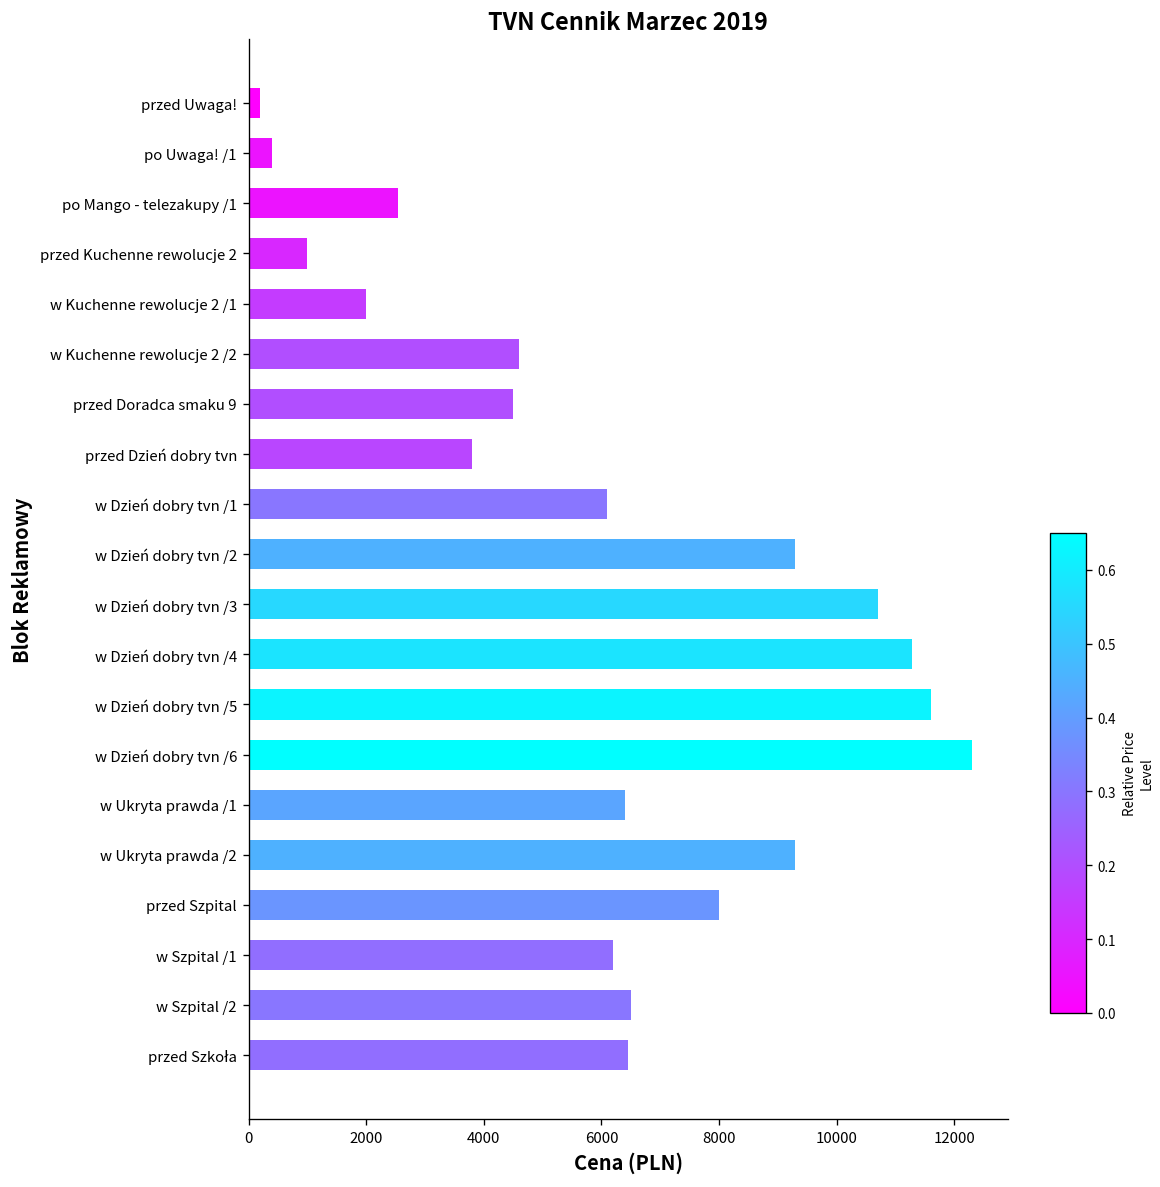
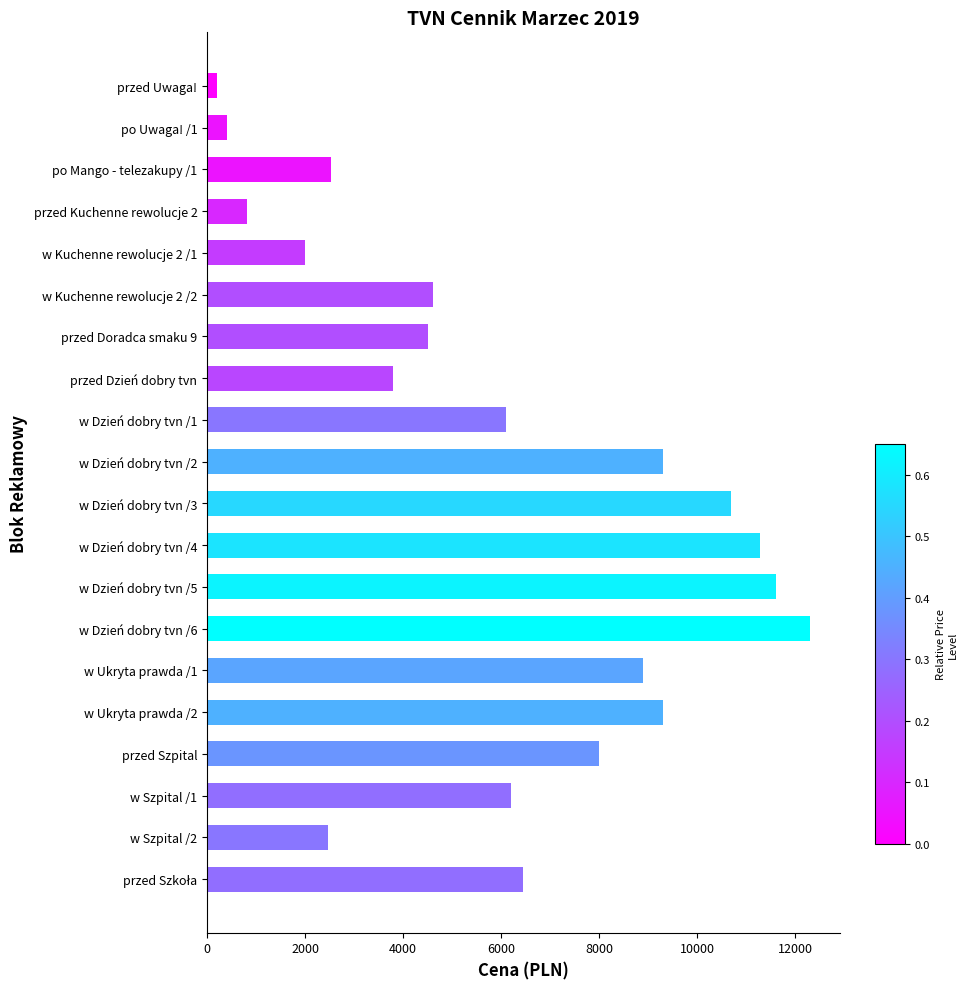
  {
    "przed Uwaga!": 200,
    "po Uwaga! /1": 400,
    "po Mango - telezakupy /1": 2500,
-   "przed Kuchenne rewolucje 2": 1000,
+   "przed Kuchenne rewolucje 2": 800,
    "w Kuchenne rewolucje 2 /1": 2000,
    "w Kuchenne rewolucje 2 /2": 4600,
    "przed Doradca smaku 9": 4500,
    "przed Dzień dobry tvn": 3800,
    "w Dzień dobry tvn /1": 6100,
    "w Dzień dobry tvn /2": 9300,
    "w Dzień dobry tvn /3": 10700,
    "w Dzień dobry tvn /4": 11300,
    "w Dzień dobry tvn /5": 11600,
    "w Dzień dobry tvn /6": 12300,
-   "w Ukryta prawda /1": 6400,
+   "w Ukryta prawda /1": 8900,
    "w Ukryta prawda /2": 9300,
    "przed Szpital": 8000,
    "w Szpital /1": 6200,
-   "w Szpital /2": 6500,
+   "w Szpital /2": 2500,
    "przed Szkoła": 6500
  }
